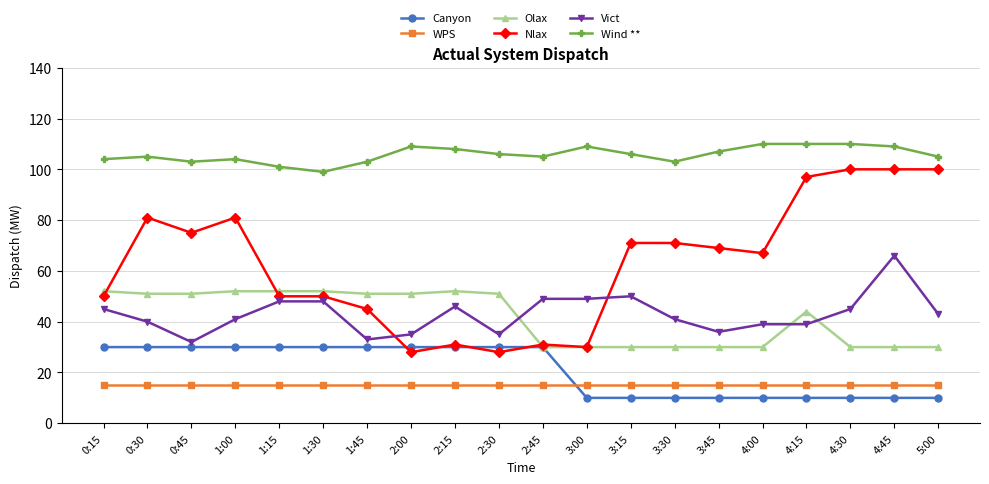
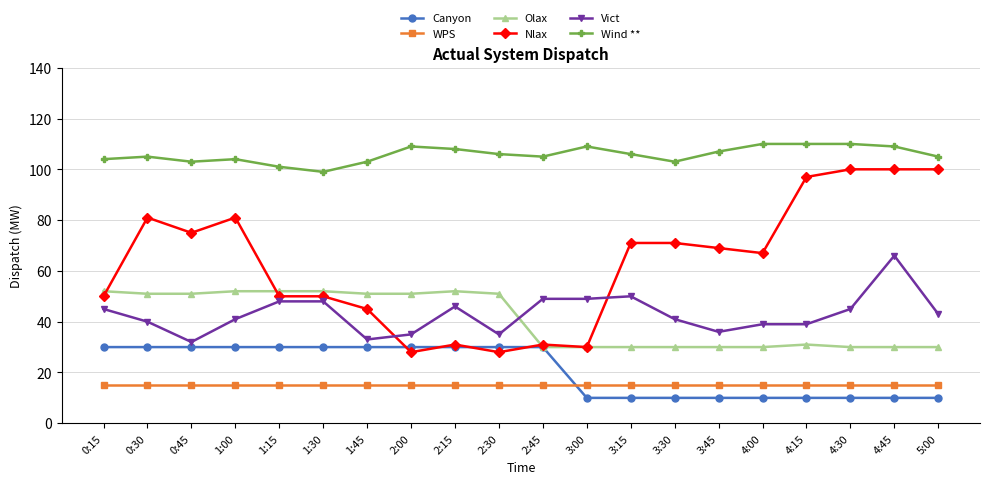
  {
    "Canyon": {
      "0:15": 30,
      "0:30": 30,
      "0:45": 30,
      "1:00": 30,
      "1:15": 30,
      "1:30": 30,
      "1:45": 30,
      "2:00": 30,
      "2:15": 30,
      "2:30": 30,
      "3:00": 10,
      "3:15": 10,
      "3:30": 10,
      "3:45": 10,
      "4:00": 10,
      "4:15": 10,
      "4:30": 10,
      "4:45": 10,
      "5:00": 10
    },
    "WPS": {
      "0:15": 15,
      "0:30": 15,
      "0:45": 15,
      "1:00": 15,
      "1:15": 15,
      "1:30": 15,
      "1:45": 15,
      "2:00": 15,
      "2:15": 15,
      "2:30": 15,
      "2:45": 15,
      "3:00": 15,
      "3:15": 15,
      "3:30": 15,
      "3:45": 15,
      "4:00": 15,
      "4:15": 15,
      "4:30": 15,
      "4:45": 15,
      "5:00": 15
    },
    "Olax": {
      "0:15": 52,
      "0:30": 51,
      "0:45": 51,
      "1:00": 52,
      "1:15": 52,
      "1:30": 52,
      "1:45": 51,
      "2:00": 51,
      "2:15": 52,
      "2:30": 51,
      "3:15": 30,
      "3:30": 30,
      "3:45": 30,
      "4:00": 30,
-     "4:15": 44,
+     "4:15": 31,
      "4:30": 30,
      "4:45": 30,
      "5:00": 30
    },
    "Nlax": {
      "0:15": 50,
      "0:30": 81,
      "0:45": 75,
      "1:00": 81,
      "1:15": 50,
      "1:30": 50,
      "1:45": 45,
      "2:00": 28,
      "2:15": 31,
      "2:30": 28,
      "2:45": 31,
      "3:15": 71,
      "3:30": 71,
      "3:45": 69,
      "4:00": 67,
      "4:15": 97,
      "4:30": 100,
      "4:45": 100,
      "5:00": 100
    },
    "Vict": {
      "0:15": 45,
      "0:30": 40,
      "0:45": 32,
      "1:00": 41,
      "1:15": 48,
      "1:30": 48,
      "1:45": 33,
      "2:00": 35,
      "2:15": 46,
      "2:30": 35,
      "2:45": 49,
      "3:00": 49,
      "3:15": 50,
      "3:30": 41,
      "3:45": 36,
      "4:00": 39,
      "4:15": 39,
      "4:30": 45,
      "4:45": 66,
      "5:00": 43
    },
    "Wind **": {
      "0:15": 104,
      "0:30": 105,
      "0:45": 103,
      "1:00": 104,
      "1:15": 101,
      "1:30": 99,
      "1:45": 103,
      "2:00": 109,
      "2:15": 108,
      "2:30": 106,
      "2:45": 105,
      "3:00": 109,
      "3:15": 106,
      "3:30": 103,
      "3:45": 107,
      "4:00": 110,
      "4:15": 110,
      "4:30": 110,
      "4:45": 109,
      "5:00": 105
    }
  }
